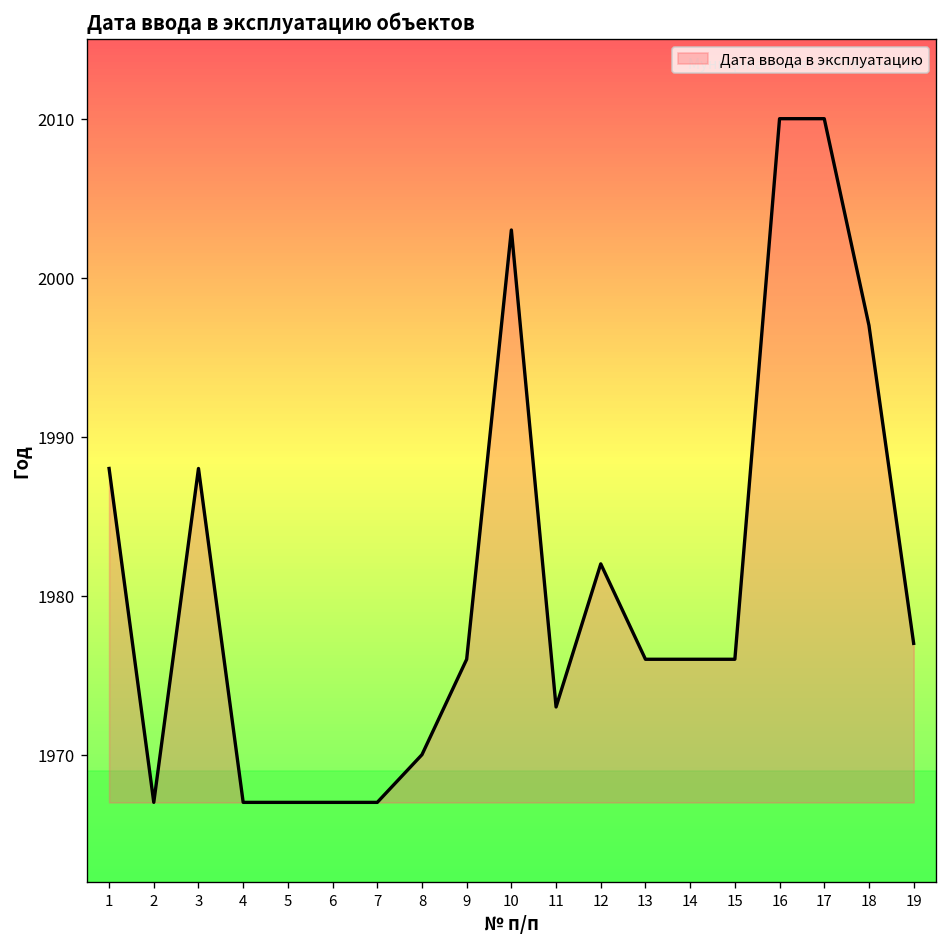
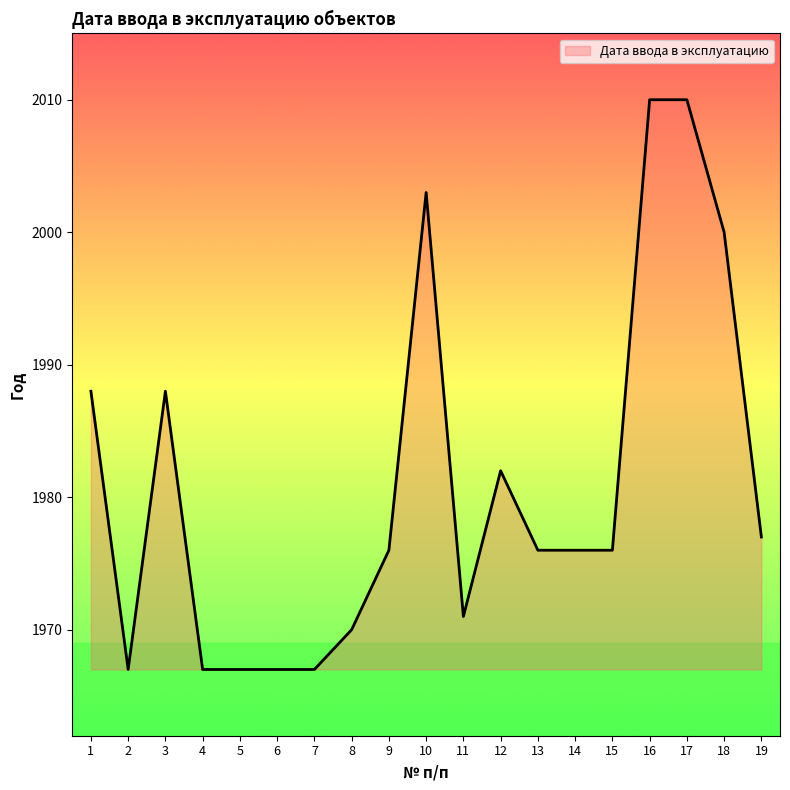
  {
    "1": 1988,
    "3": 1988,
    "8": 1970,
    "9": 1976,
    "10": 2003,
-   "11": 1973,
+   "11": 1971,
    "12": 1982,
    "13": 1976,
    "14": 1976,
    "15": 1976,
    "16": 2010,
    "17": 2010,
-   "18": 1997,
+   "18": 2000,
    "19": 1977
  }
